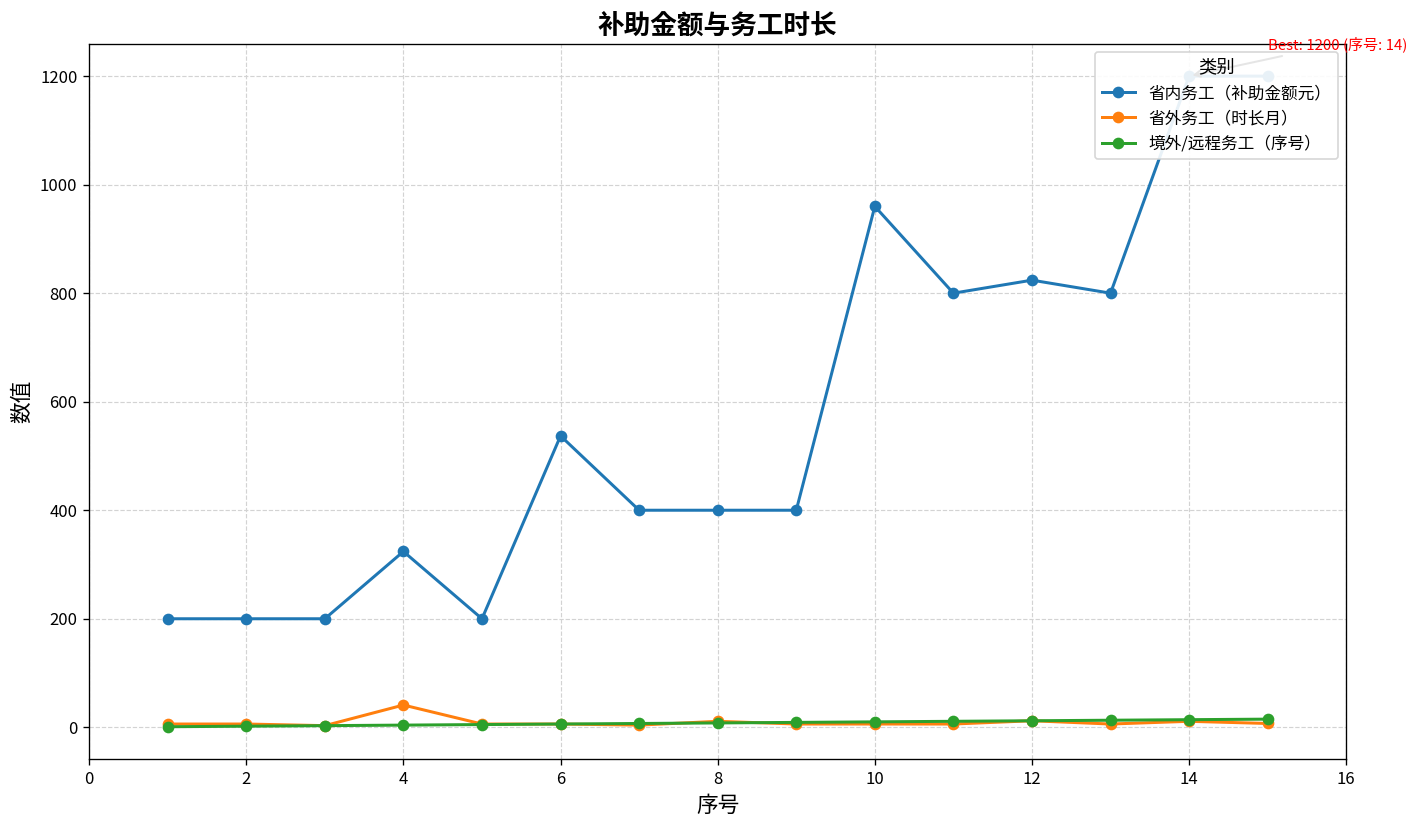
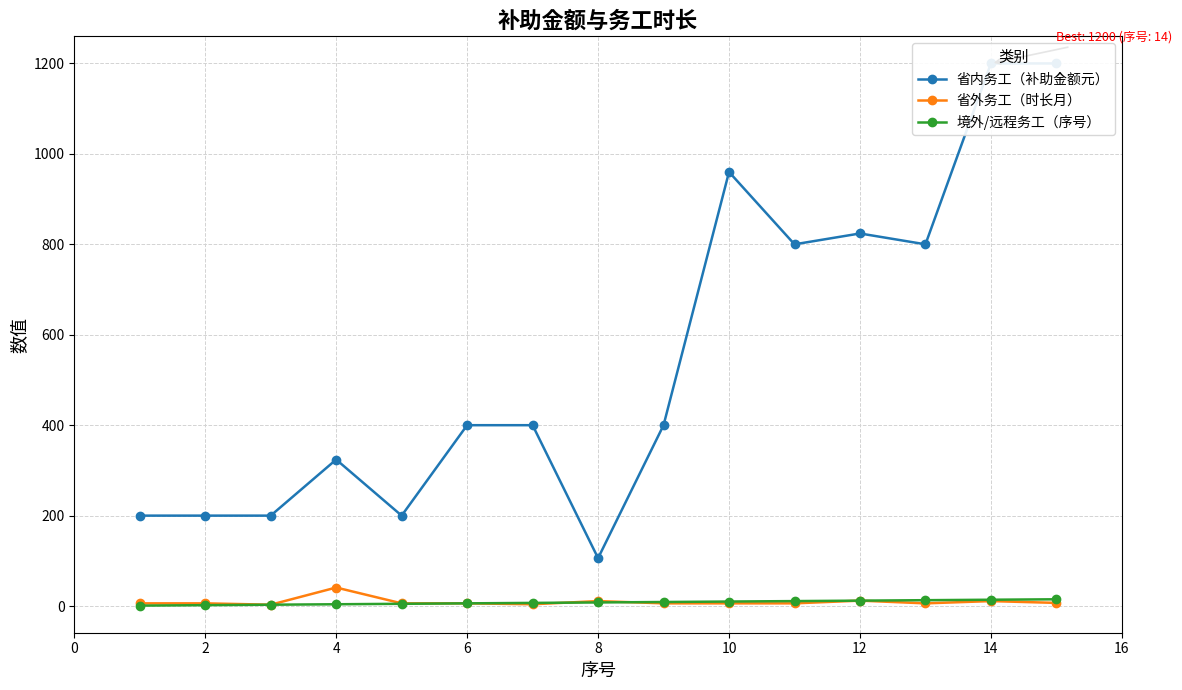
  {
    "省内务工（补助金额元）": {
      "2": 200,
      "4": 320,
-     "6": 540,
-     "8": 400,
+     "6": 400,
+     "8": 110,
      "10": 960,
      "12": 820
    },
    "省外务工（时长月）": {
      "4": 40
    },
    "境外/远程务工（序号）": {
      "4": 0
    }
  }
